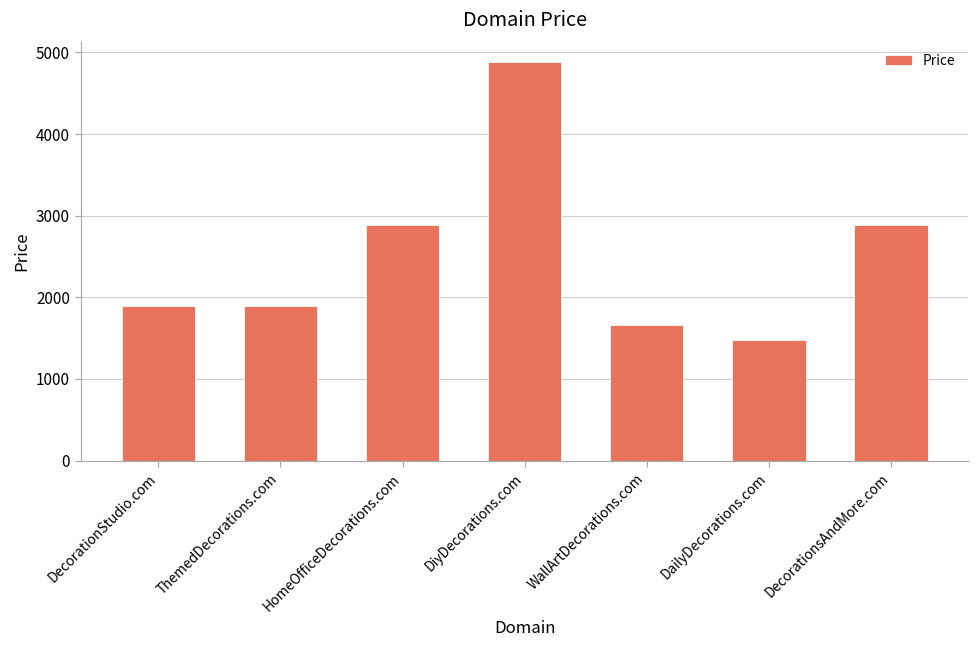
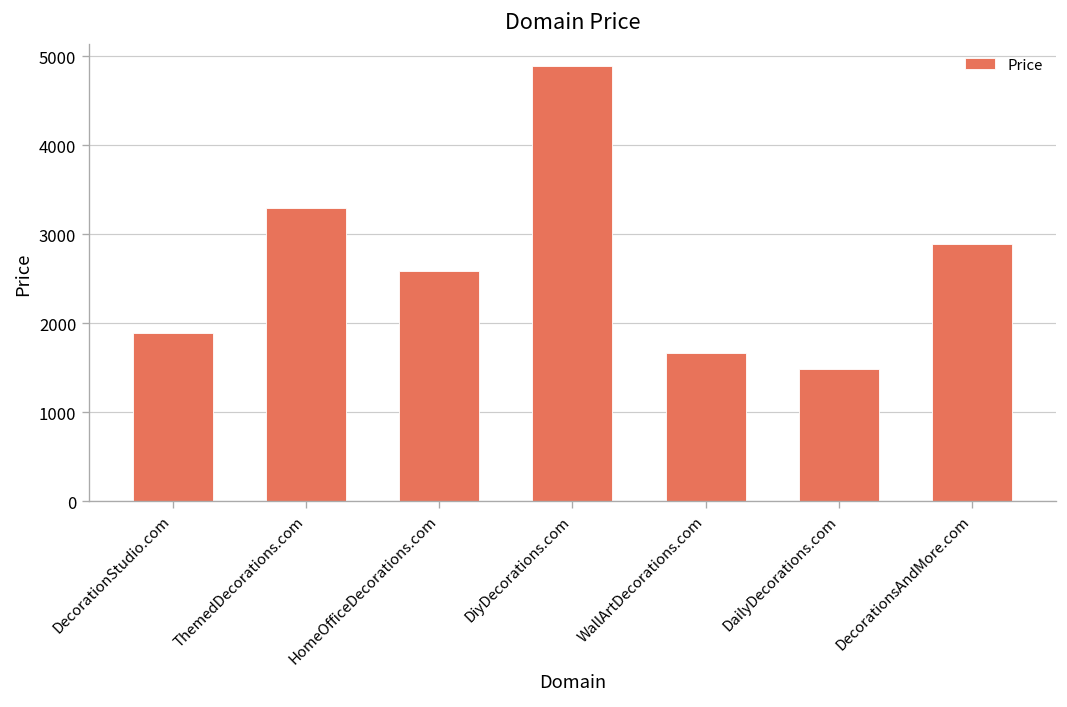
  {
    "DecorationStudio.com": 1900,
-   "ThemedDecorations.com": 1900,
-   "HomeOfficeDecorations.com": 2900,
+   "ThemedDecorations.com": 3300,
+   "HomeOfficeDecorations.com": 2600,
    "DiyDecorations.com": 4900,
    "WallArtDecorations.com": 1700,
    "DailyDecorations.com": 1500,
    "DecorationsAndMore.com": 2900
  }
